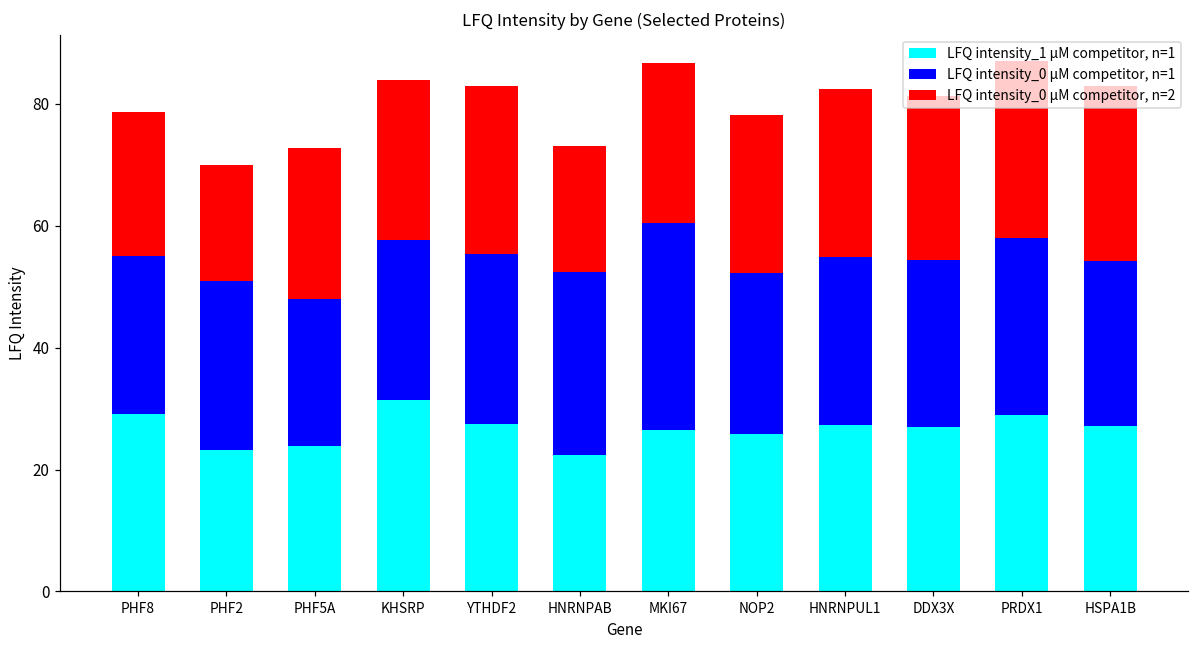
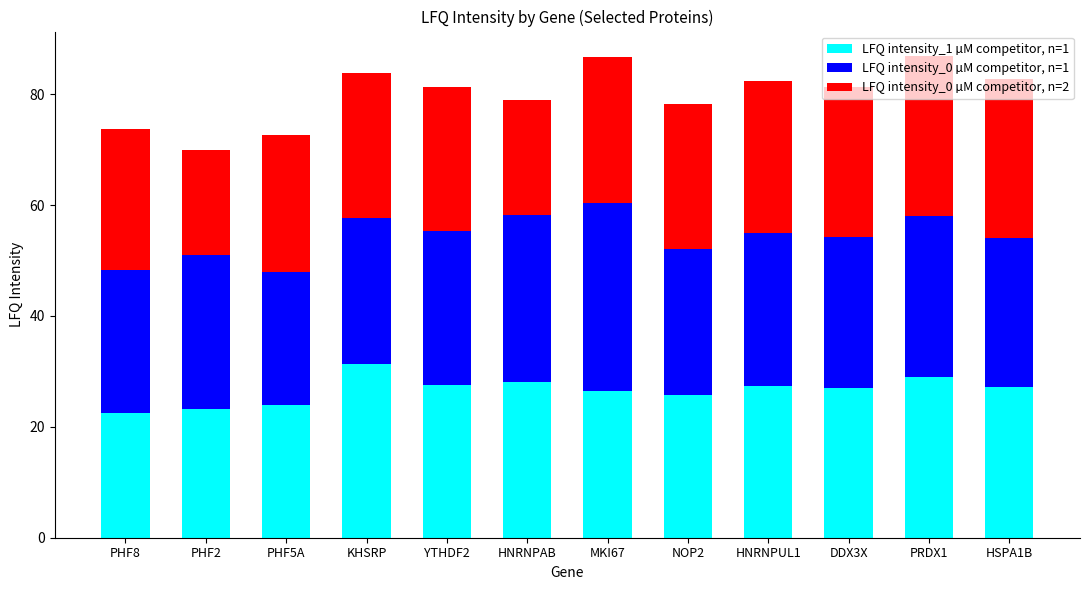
  {
    "LFQ intensity_1 µM competitor, n=1": {
-     "PHF8": 29,
+     "PHF8": 22,
      "PHF2": 23,
      "PHF5A": 24,
      "KHSRP": 31,
      "YTHDF2": 28,
-     "HNRNPAB": 22,
+     "HNRNPAB": 28,
      "MKI67": 26,
      "NOP2": 26,
      "HNRNPUL1": 27,
      "DDX3X": 27,
      "PRDX1": 29,
      "HSPA1B": 27
    },
    "LFQ intensity_0 µM competitor, n=1": {
      "PHF8": 26,
      "PHF2": 28,
      "PHF5A": 24,
      "KHSRP": 26,
      "YTHDF2": 28,
      "HNRNPAB": 30,
      "MKI67": 34,
      "NOP2": 26,
      "HNRNPUL1": 28,
      "DDX3X": 27,
      "PRDX1": 29,
      "HSPA1B": 27
    },
    "LFQ intensity_0 µM competitor, n=2": {
-     "PHF8": 24,
+     "PHF8": 25,
      "PHF2": 19,
      "PHF5A": 25,
      "KHSRP": 26,
-     "YTHDF2": 28,
+     "YTHDF2": 26,
      "HNRNPAB": 21,
      "MKI67": 26,
      "NOP2": 26,
      "HNRNPUL1": 27
    }
  }
